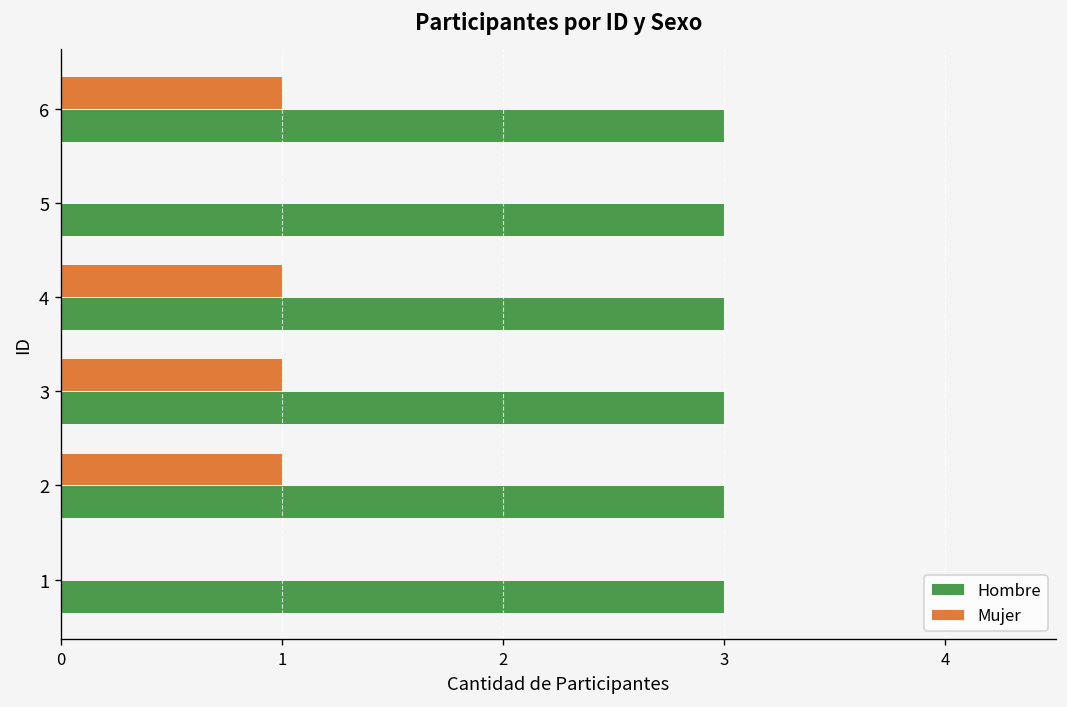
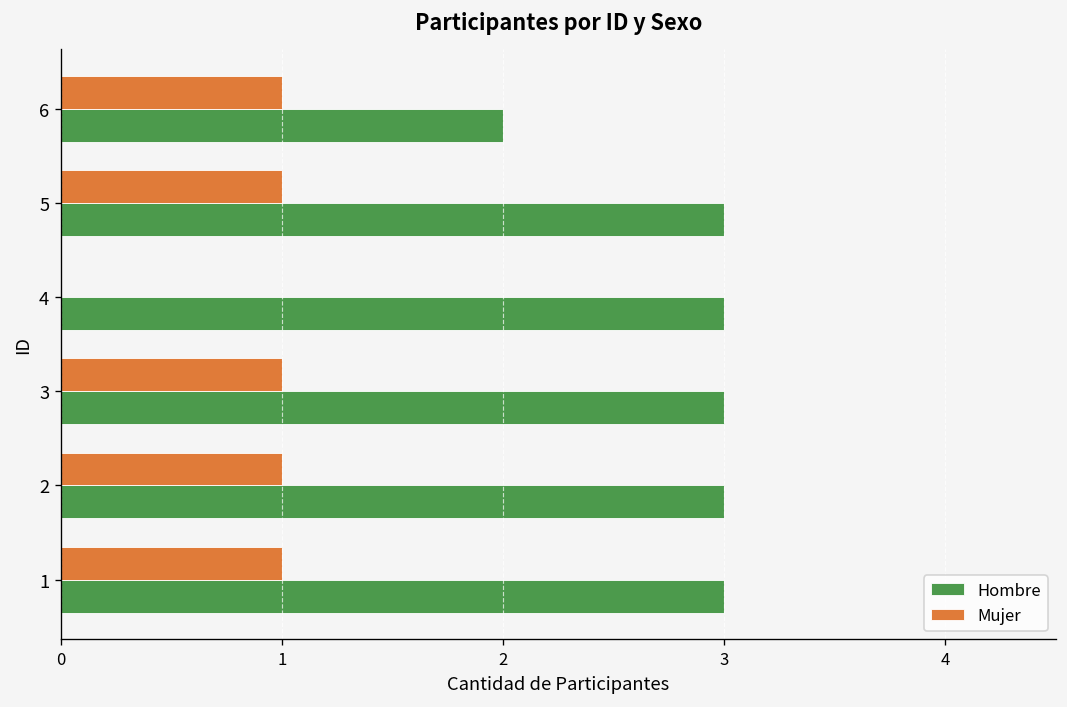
  {
    "Hombre": {
-     "6": 3,
+     "6": 2,
      "5": 3,
      "4": 3,
      "3": 3,
      "2": 3,
      "1": 3
    },
    "Mujer": {
      "6": 1,
-     "5": 0,
-     "4": 1,
+     "5": 1,
+     "4": 0,
      "3": 1,
      "2": 1,
-     "1": 0
+     "1": 1
    }
  }
